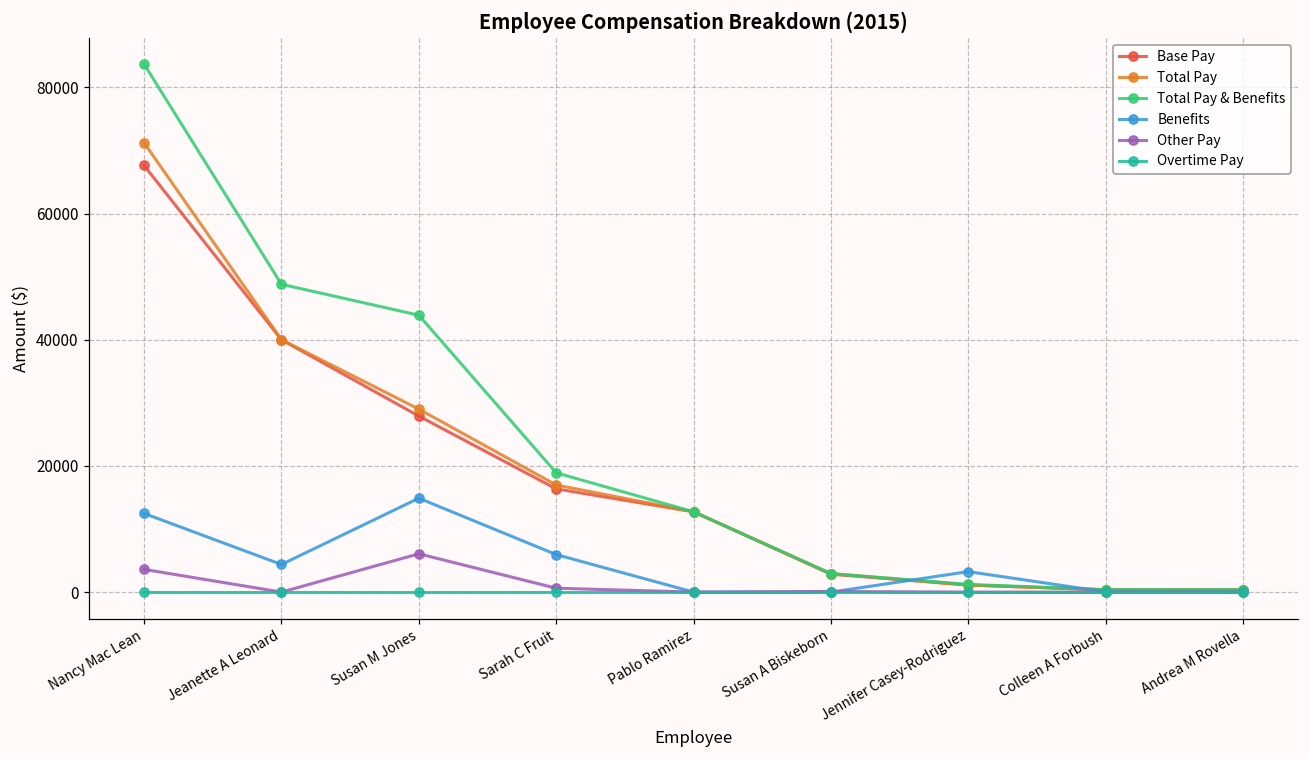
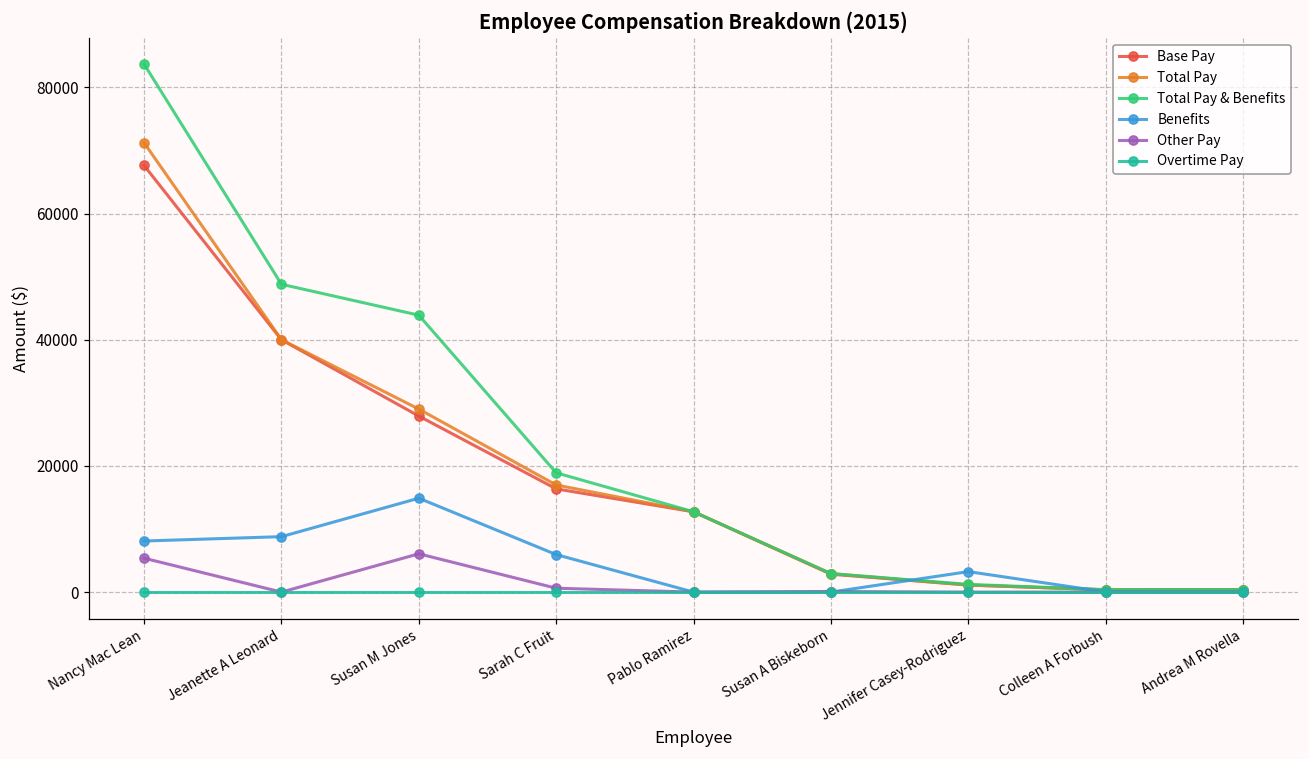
  {
    "Benefits": {
-     "Nancy Mac Lean": 12000,
-     "Jeanette A Leonard": 4000,
+     "Nancy Mac Lean": 8000,
+     "Jeanette A Leonard": 9000,
      "Susan M Jones": 15000,
      "Sarah C Fruit": 6000,
      "Jennifer Casey-Rodriguez": 3000
    },
    "Other Pay": {
-     "Nancy Mac Lean": 4000,
+     "Nancy Mac Lean": 5000,
      "Susan M Jones": 6000,
      "Sarah C Fruit": 1000
    }
  }
